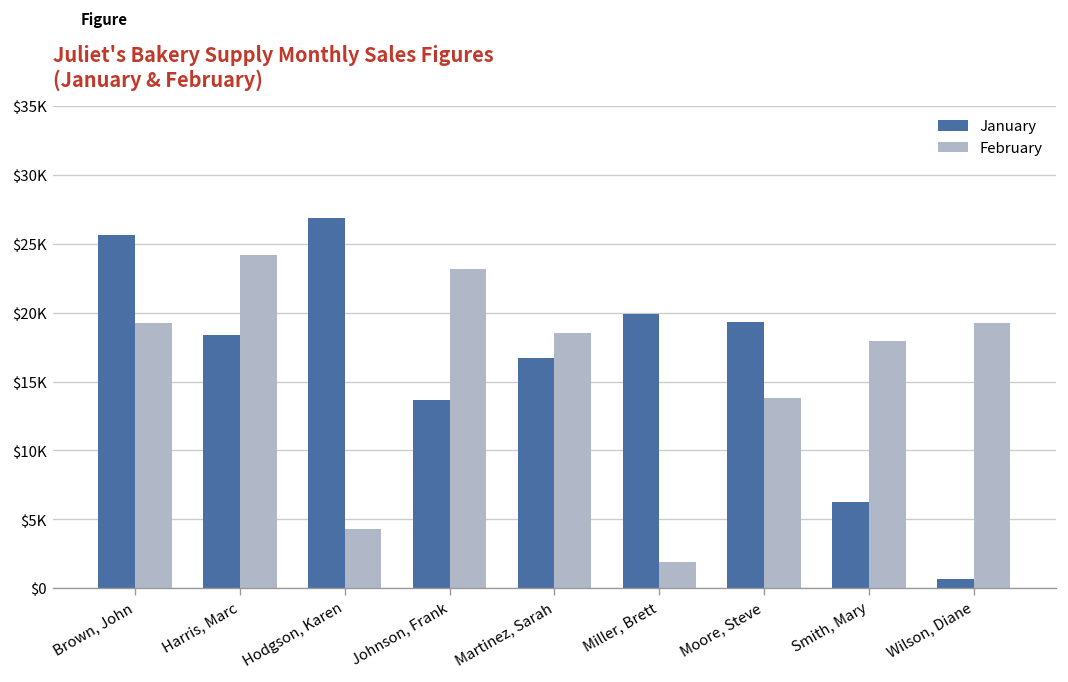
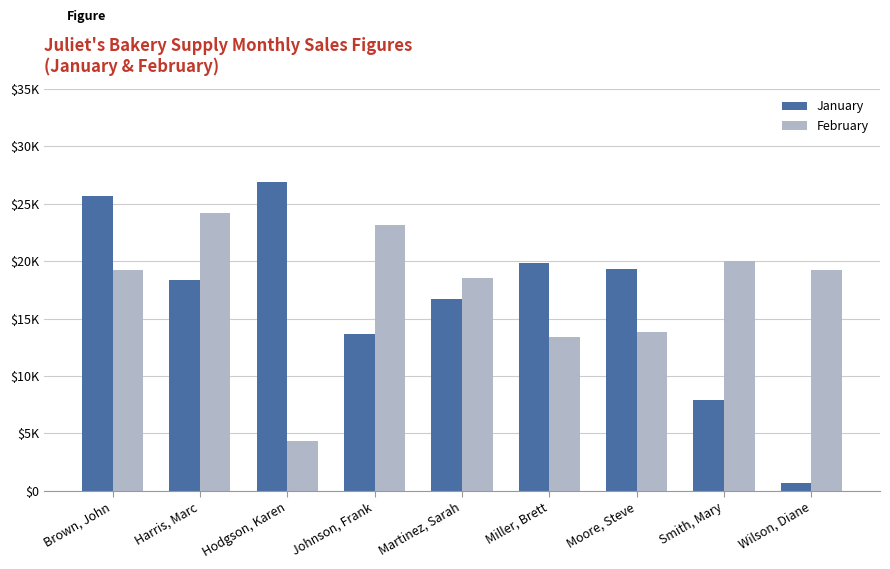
  {
    "January": {
      "Brown, John": "$25700",
      "Harris, Marc": "$18400",
      "Hodgson, Karen": "$26900",
      "Johnson, Frank": "$13700",
      "Martinez, Sarah": "$16700",
      "Miller, Brett": "$19900",
      "Moore, Steve": "$19300",
-     "Smith, Mary": "$6200",
+     "Smith, Mary": "$7900",
      "Wilson, Diane": "$700"
    },
    "February": {
      "Brown, John": "$19200",
      "Harris, Marc": "$24200",
      "Hodgson, Karen": "$4300",
      "Johnson, Frank": "$23200",
      "Martinez, Sarah": "$18500",
-     "Miller, Brett": "$1900",
+     "Miller, Brett": "$13400",
      "Moore, Steve": "$13800",
-     "Smith, Mary": "$17900",
+     "Smith, Mary": "$20000",
      "Wilson, Diane": "$19300"
    }
  }
